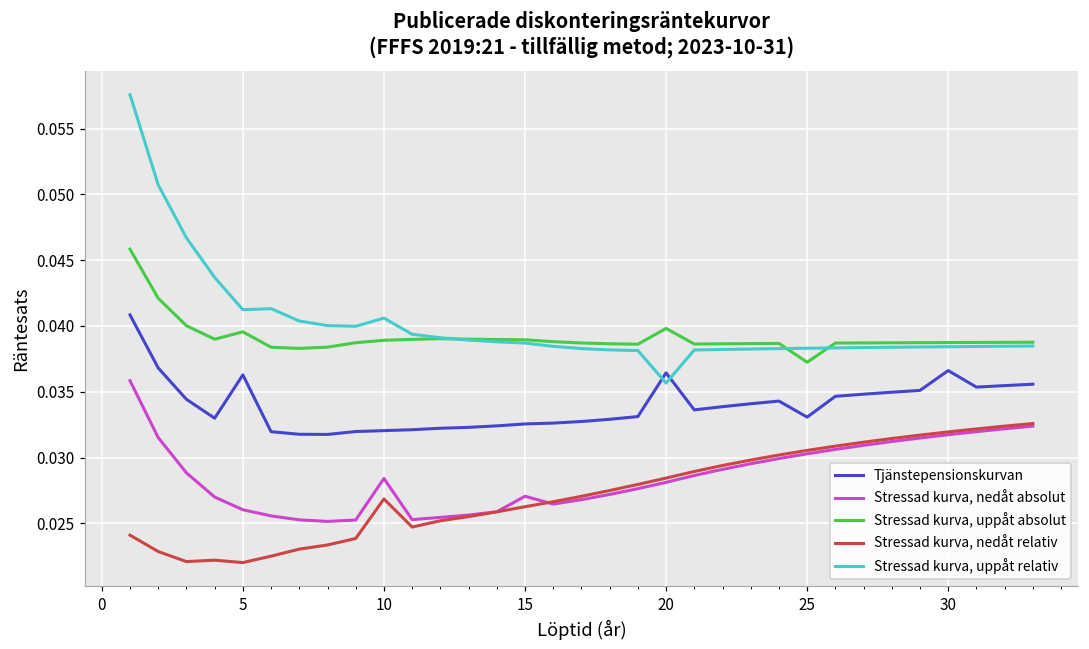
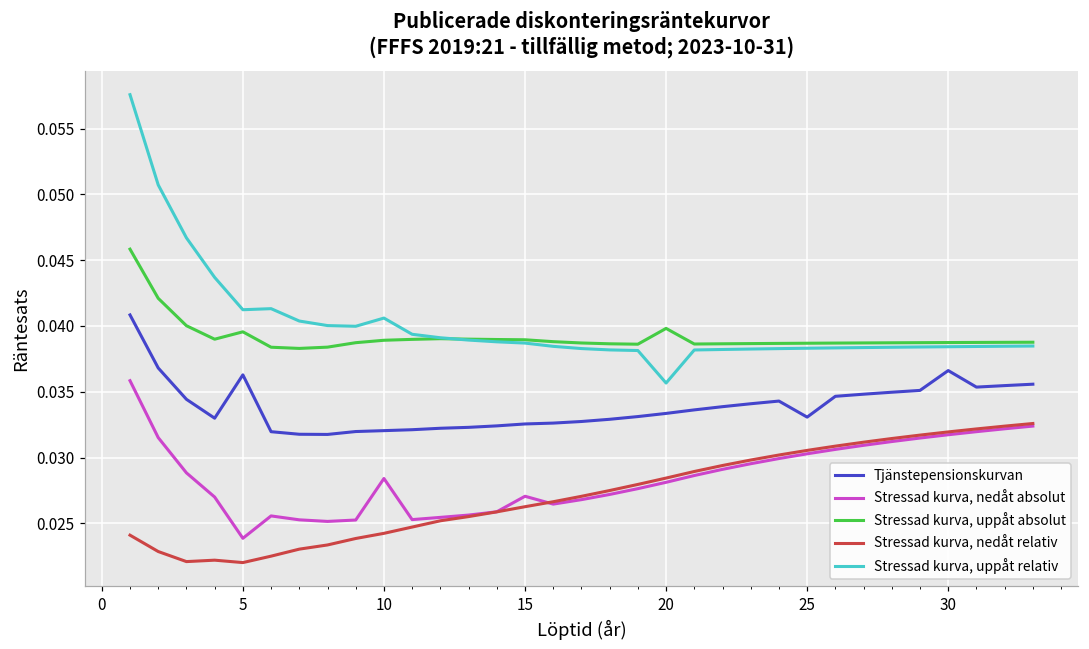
  {
    "Tjänstepensionskurvan": {
      "5": 0.0363,
      "10": 0.0320,
      "15": 0.0326,
-     "20": 0.0364,
+     "20": 0.0334,
      "25": 0.0331,
      "30": 0.0366
    },
    "Stressad kurva, nedåt absolut": {
-     "5": 0.0260,
+     "5": 0.0239,
      "10": 0.0284,
      "15": 0.0271,
      "20": 0.0281,
      "25": 0.0303
    },
    "Stressad kurva, uppåt absolut": {
      "5": 0.0396,
      "10": 0.0389,
      "15": 0.0390,
      "20": 0.0398,
-     "25": 0.0372,
+     "25": 0.0387,
      "30": 0.0387
    },
    "Stressad kurva, nedåt relativ": {
      "5": 0.0220,
-     "10": 0.0268,
+     "10": 0.0242,
      "15": 0.0263,
      "20": 0.0284,
      "25": 0.0305
    },
    "Stressad kurva, uppåt relativ": {
      "5": 0.0412,
      "10": 0.0406,
      "15": 0.0387,
      "20": 0.0357,
      "25": 0.0383,
      "30": 0.0384
    }
  }
